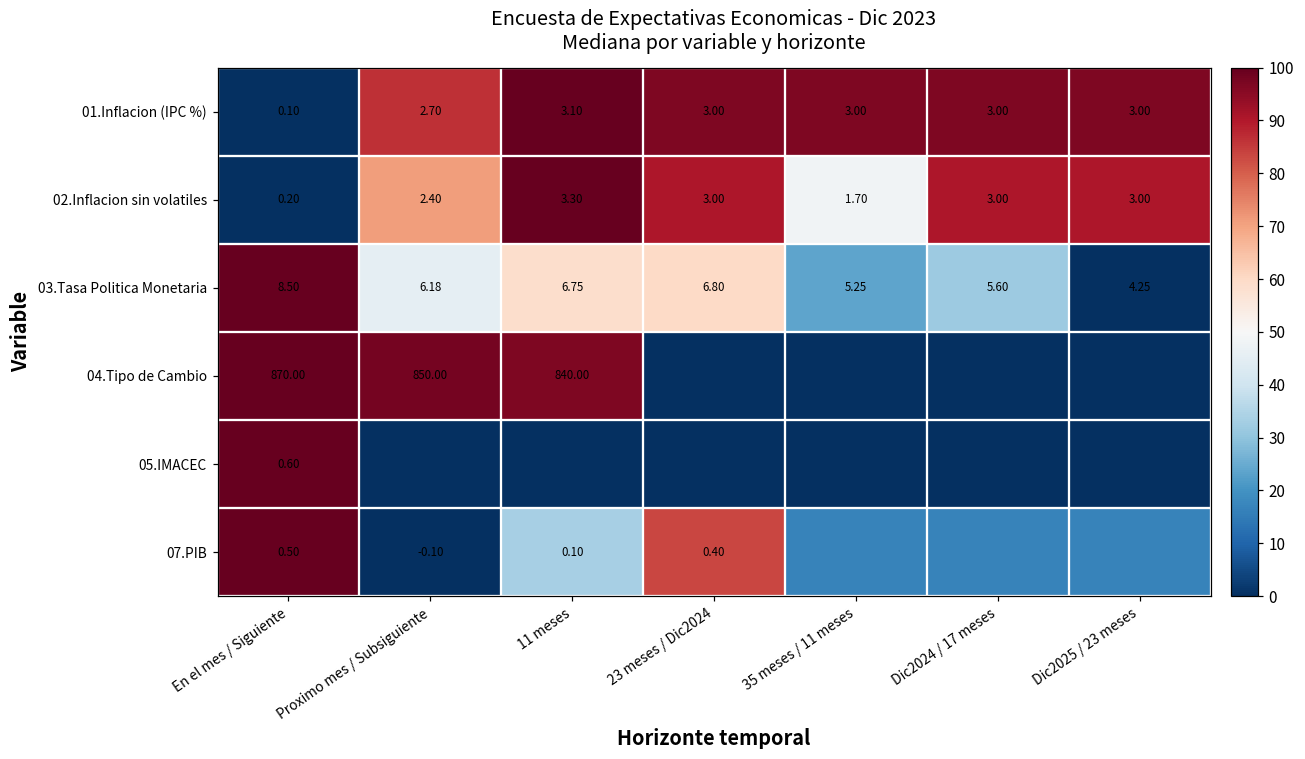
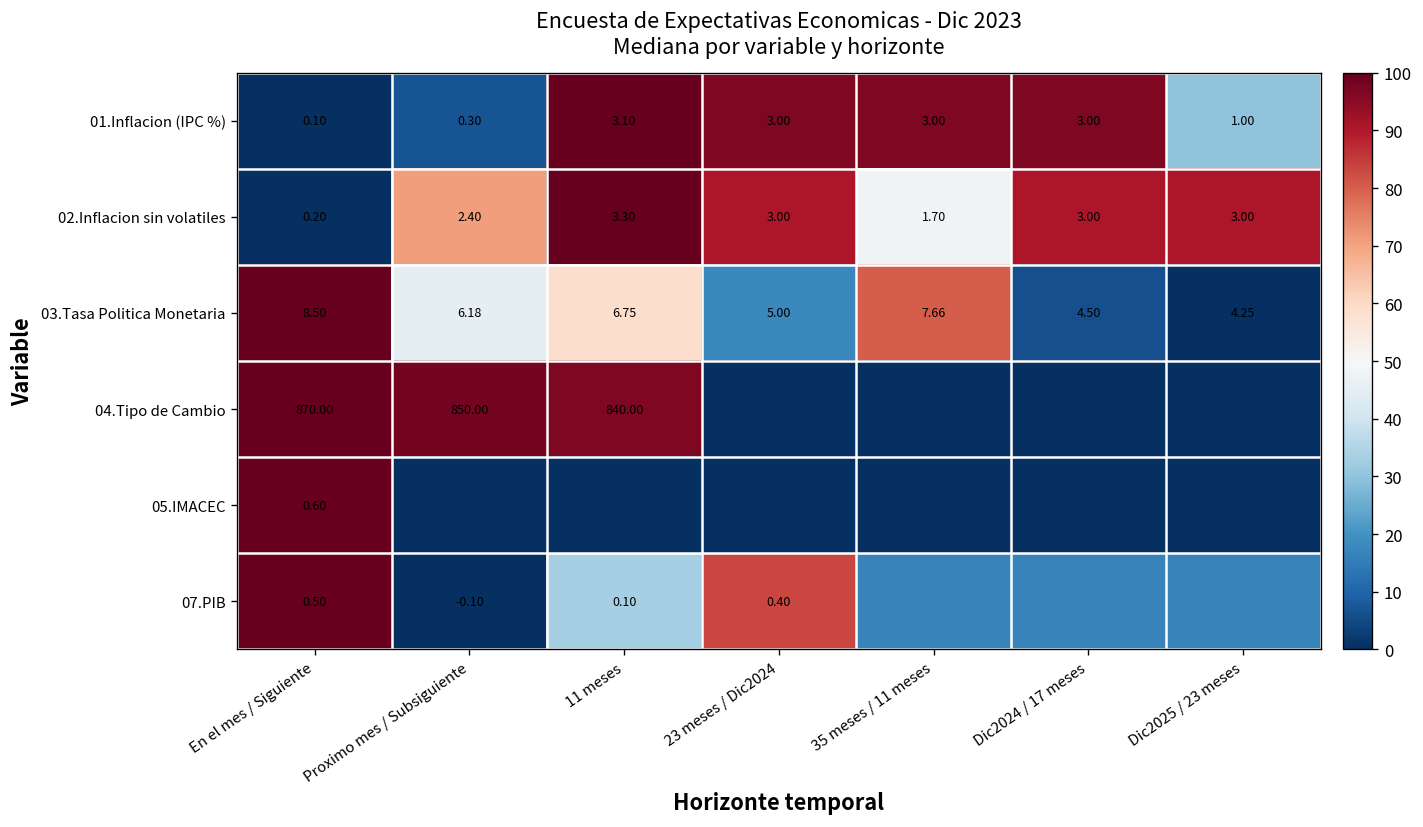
  {
    "01.Inflacion (IPC %)": {
      "En el mes / Siguiente": 0.10,
-     "Proximo mes / Subsiguiente": 2.70,
+     "Proximo mes / Subsiguiente": 0.30,
      "11 meses": 3.10,
      "23 meses / Dic2024": 3.00,
      "35 meses / 11 meses": 3.00,
      "Dic2024 / 17 meses": 3.00,
-     "Dic2025 / 23 meses": 3.00
+     "Dic2025 / 23 meses": 1.00
    },
    "02.Inflacion sin volatiles": {
      "En el mes / Siguiente": 0.20,
      "Proximo mes / Subsiguiente": 2.40,
      "11 meses": 3.30,
      "23 meses / Dic2024": 3.00,
      "35 meses / 11 meses": 1.70,
      "Dic2024 / 17 meses": 3.00,
      "Dic2025 / 23 meses": 3.00
    },
    "03.Tasa Politica Monetaria": {
      "En el mes / Siguiente": 8.50,
      "Proximo mes / Subsiguiente": 6.18,
      "11 meses": 6.75,
-     "23 meses / Dic2024": 6.80,
-     "35 meses / 11 meses": 5.25,
-     "Dic2024 / 17 meses": 5.60,
+     "23 meses / Dic2024": 5.00,
+     "35 meses / 11 meses": 7.66,
+     "Dic2024 / 17 meses": 4.50,
      "Dic2025 / 23 meses": 4.25
    },
    "04.Tipo de Cambio": {
      "En el mes / Siguiente": 870.00,
      "Proximo mes / Subsiguiente": 850.00,
      "11 meses": 840.00
    },
    "05.IMACEC": {
      "En el mes / Siguiente": 0.60
    },
    "07.PIB": {
      "En el mes / Siguiente": 0.50,
      "Proximo mes / Subsiguiente": -0.10,
      "11 meses": 0.10,
      "23 meses / Dic2024": 0.40
    }
  }
